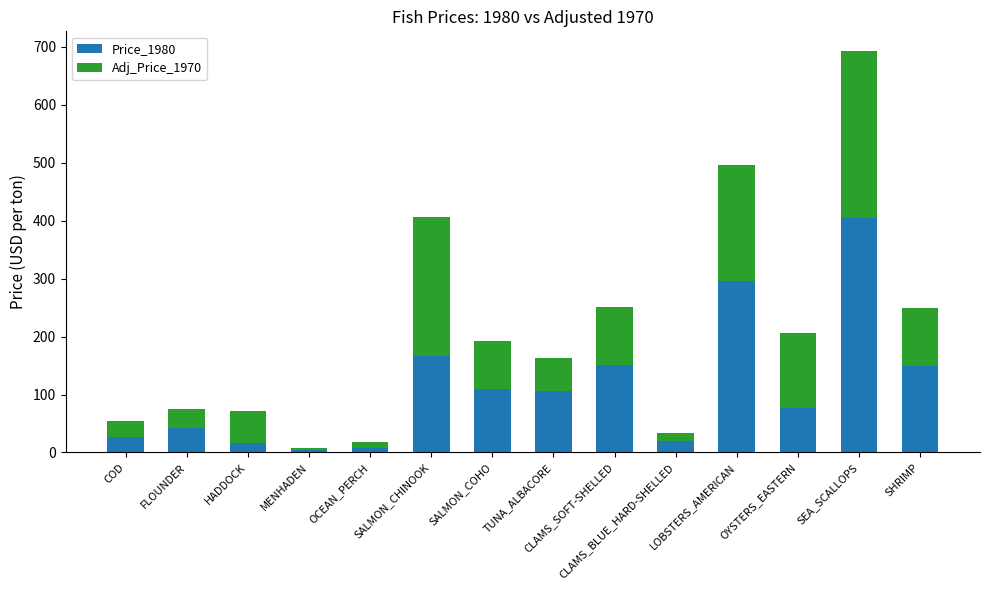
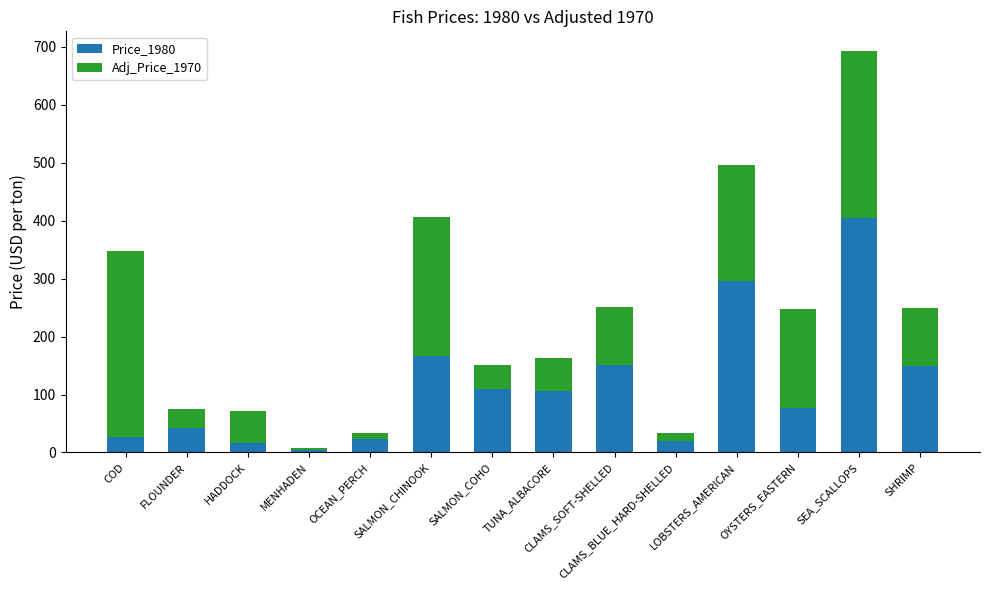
  {
    "Price_1980": {
      "COD": 30,
      "FLOUNDER": 40,
      "HADDOCK": 20,
      "MENHADEN": 0,
-     "OCEAN_PERCH": 10,
+     "OCEAN_PERCH": 20,
      "SALMON_CHINOOK": 170,
      "SALMON_COHO": 110,
      "TUNA_ALBACORE": 110,
      "CLAMS_SOFT-SHELLED": 150,
      "CLAMS_BLUE_HARD-SHELLED": 20,
      "LOBSTERS_AMERICAN": 300,
      "OYSTERS_EASTERN": 80,
      "SEA_SCALLOPS": 400,
      "SHRIMP": 150
    },
    "Adj_Price_1970": {
-     "COD": 30,
+     "COD": 320,
      "FLOUNDER": 30,
      "HADDOCK": 50,
      "OCEAN_PERCH": 10,
      "SALMON_CHINOOK": 240,
-     "SALMON_COHO": 80,
+     "SALMON_COHO": 40,
      "TUNA_ALBACORE": 60,
      "CLAMS_SOFT-SHELLED": 100,
      "CLAMS_BLUE_HARD-SHELLED": 10,
      "LOBSTERS_AMERICAN": 200,
-     "OYSTERS_EASTERN": 130,
+     "OYSTERS_EASTERN": 170,
      "SEA_SCALLOPS": 290,
      "SHRIMP": 100
    }
  }
